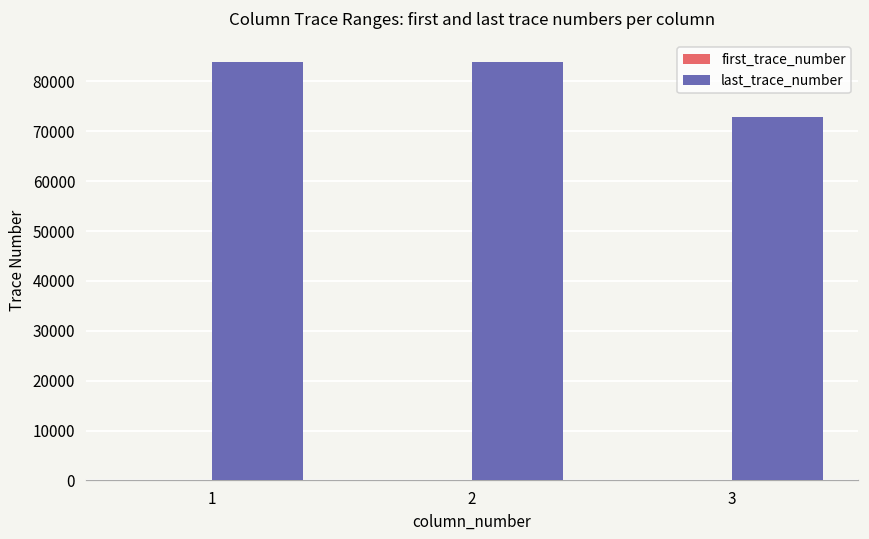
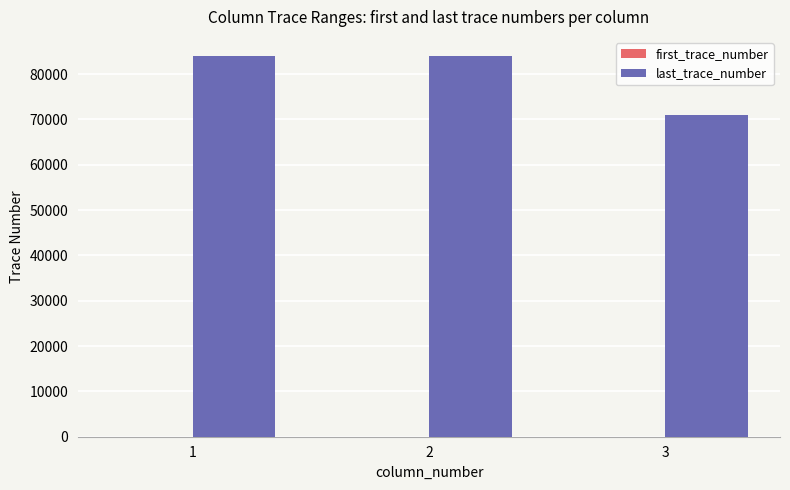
  {
    "last_trace_number": {
      "1": 84000,
      "2": 84000,
-     "3": 73000
+     "3": 71000
    }
  }
